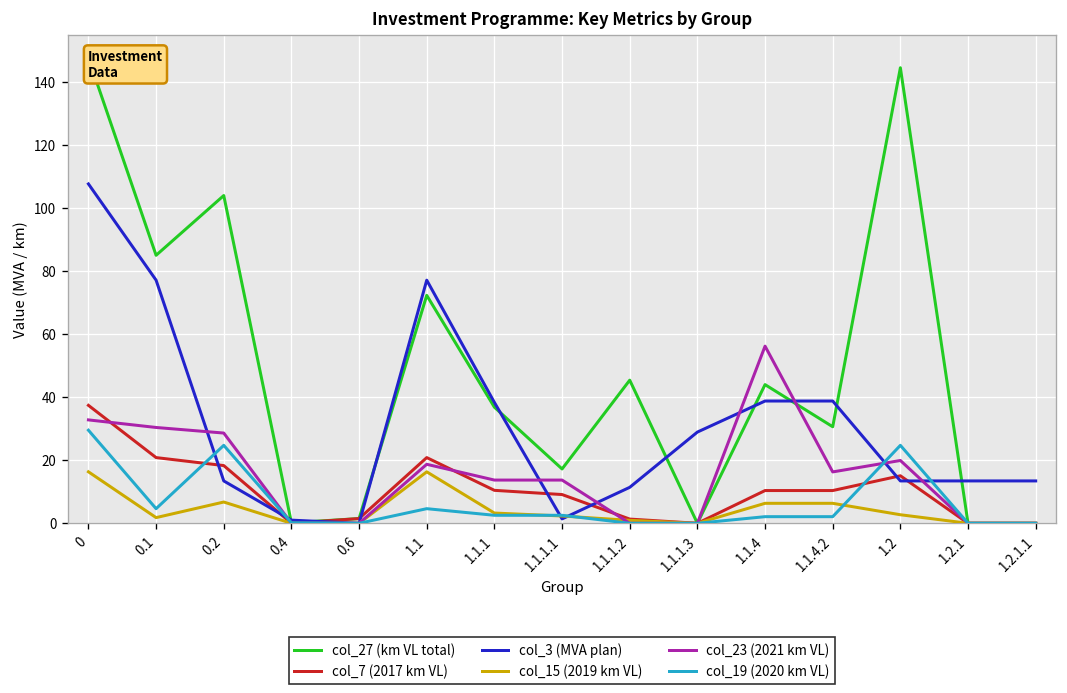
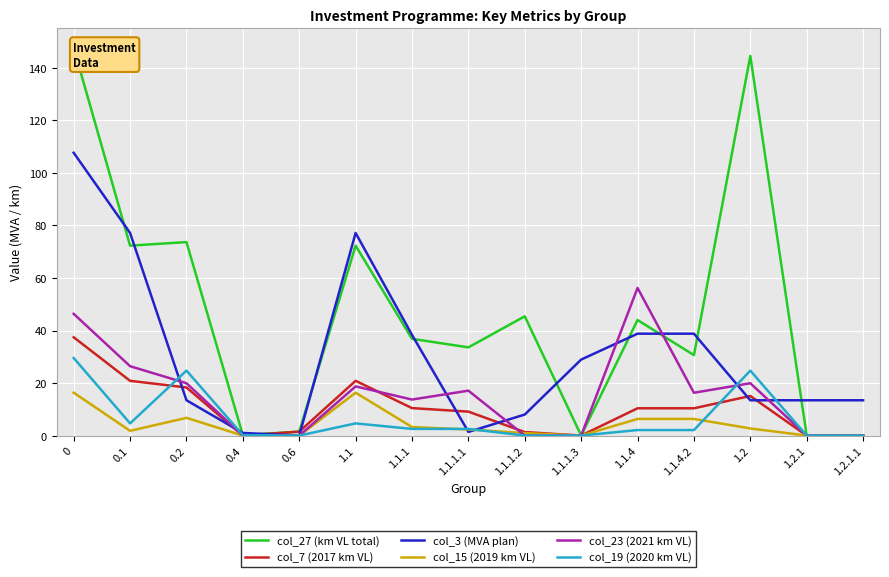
  {
    "col_27 (km VL total)": {
-     "0.1": 85,
-     "0.2": 104,
+     "0.1": 72,
+     "0.2": 74,
      "1.1": 72,
      "1.1.1": 37,
-     "1.1.1.1": 17,
+     "1.1.1.1": 34,
      "1.1.1.2": 45,
      "1.1.4": 44,
      "1.1.4.2": 31,
      "1.2": 145
    },
    "col_7 (2017 km VL)": {
      "0": 37,
      "0.1": 21,
      "0.2": 18,
      "1.1": 21,
      "1.1.1": 10,
      "1.1.1.1": 9,
      "1.1.4": 10,
      "1.1.4.2": 10,
      "1.2": 15
    },
    "col_3 (MVA plan)": {
      "0": 108,
      "0.1": 77,
      "0.2": 13,
      "1.1": 77,
      "1.1.1": 38,
-     "1.1.1.2": 11,
+     "1.1.1.2": 8,
      "1.1.1.3": 29,
      "1.1.4": 39,
      "1.1.4.2": 39,
      "1.2": 13,
      "1.2.1": 13,
      "1.2.1.1": 13
    },
    "col_15 (2019 km VL)": {
      "0": 16,
      "0.1": 2,
      "0.2": 7,
      "1.1": 16,
      "1.1.4": 6,
      "1.1.4.2": 6,
      "1.2": 3
    },
    "col_23 (2021 km VL)": {
-     "0": 33,
-     "0.1": 30,
-     "0.2": 29,
+     "0": 46,
+     "0.1": 26,
+     "0.2": 20,
      "1.1": 19,
      "1.1.1": 14,
-     "1.1.1.1": 14,
+     "1.1.1.1": 17,
      "1.1.4": 56,
      "1.1.4.2": 16,
      "1.2": 20
    },
    "col_19 (2020 km VL)": {
      "0": 30,
      "0.1": 5,
      "0.2": 25,
      "1.1": 5,
      "1.1.4": 2,
      "1.1.4.2": 2,
      "1.2": 25
    }
  }
